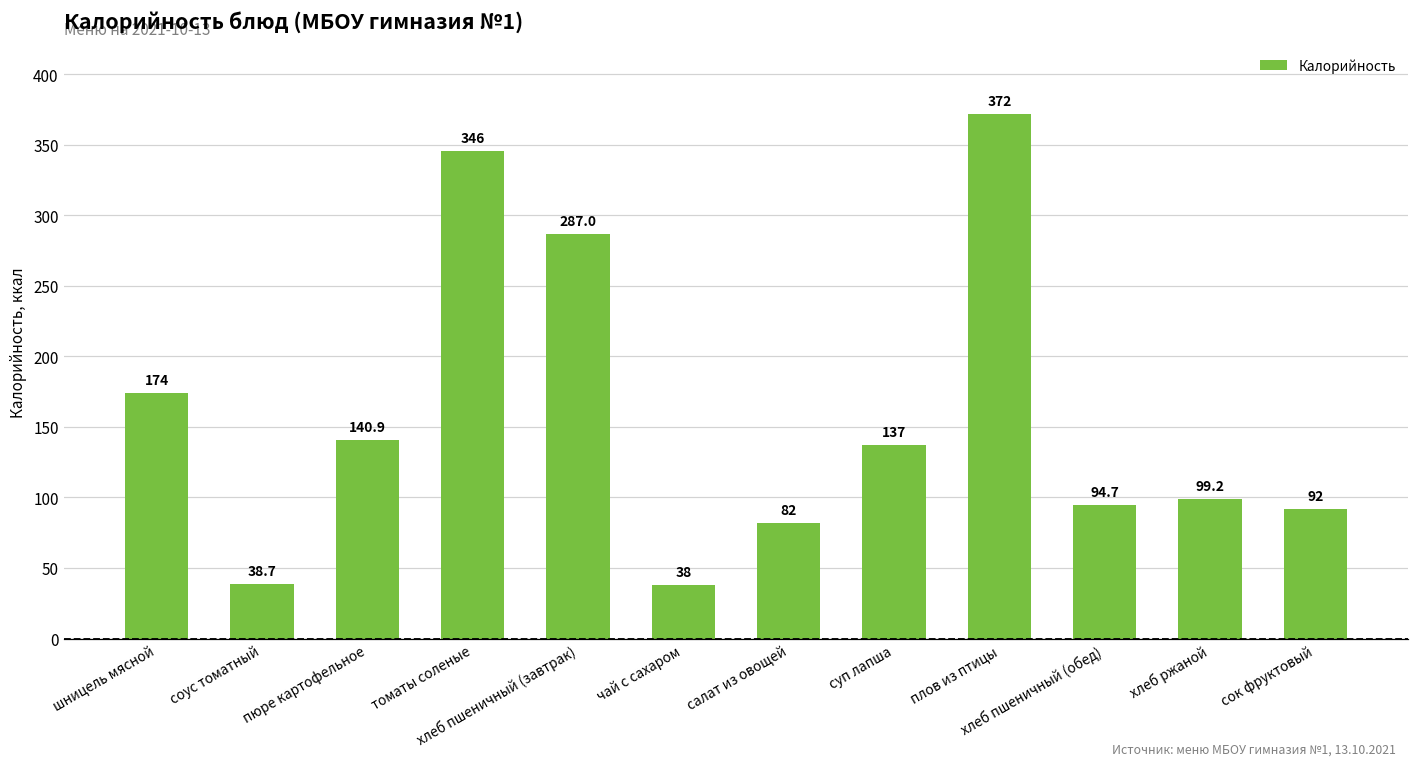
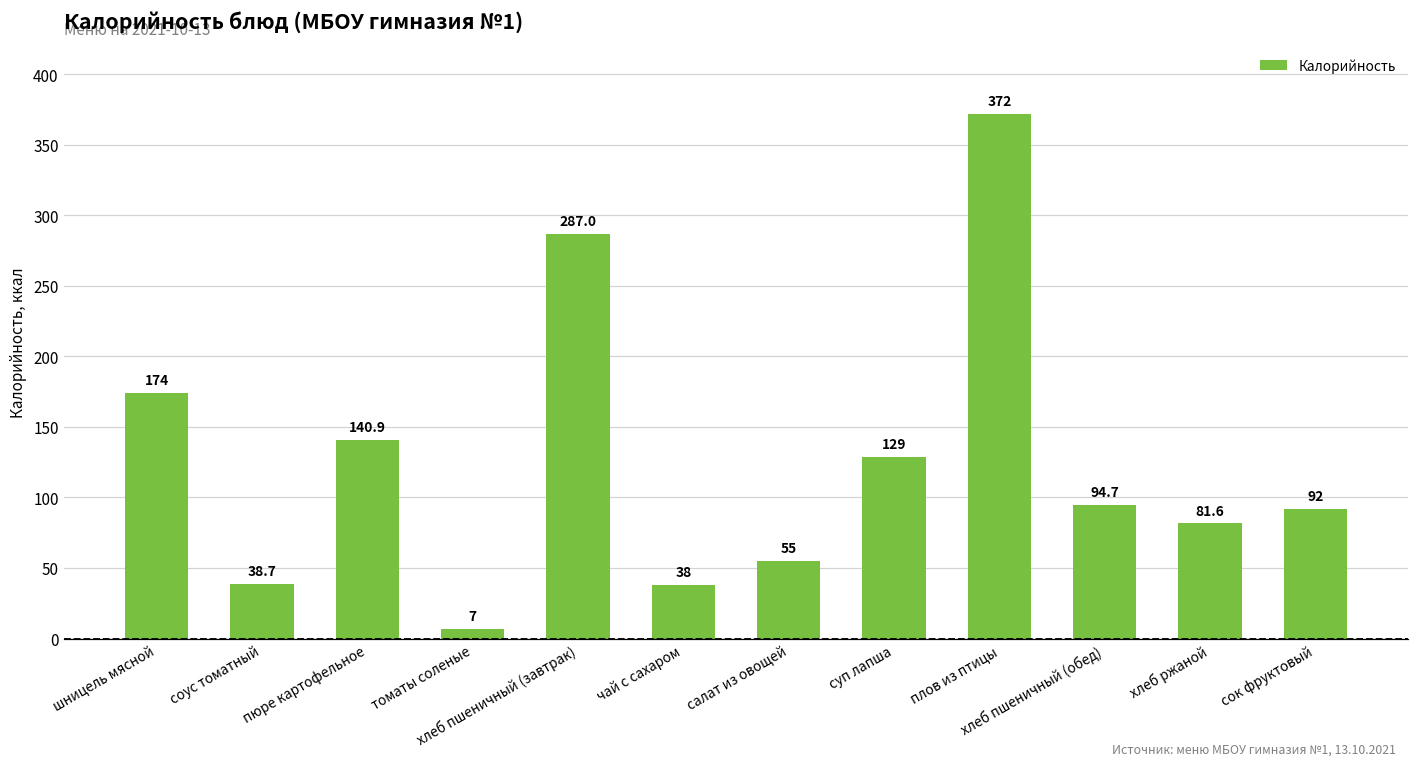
  {
    "шницель мясной": 174,
    "соус томатный": 38.7,
    "пюре картофельное": 140.9,
-   "томаты соленые": 346,
+   "томаты соленые": 7,
    "хлеб пшеничный (завтрак)": 287.0,
    "чай с сахаром": 38,
-   "салат из овощей": 82,
-   "суп лапша": 137,
+   "салат из овощей": 55,
+   "суп лапша": 129,
    "плов из птицы": 372,
    "хлеб пшеничный (обед)": 94.7,
-   "хлеб ржаной": 99.2,
+   "хлеб ржаной": 81.6,
    "сок фруктовый": 92
  }
